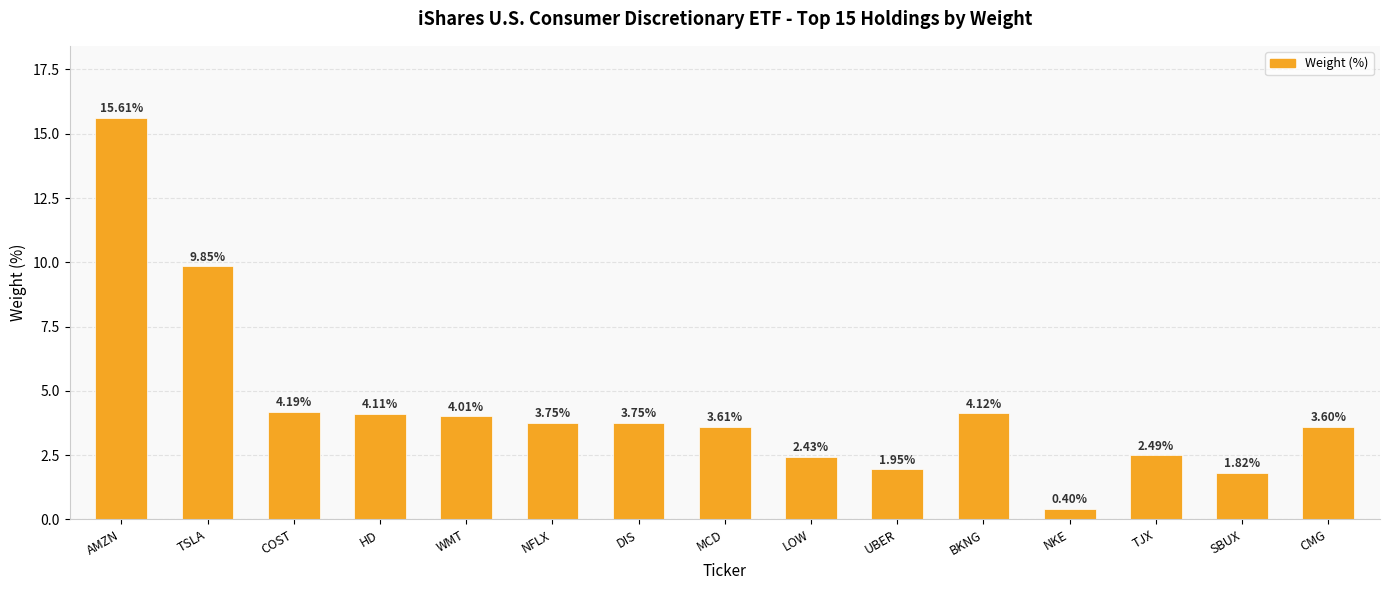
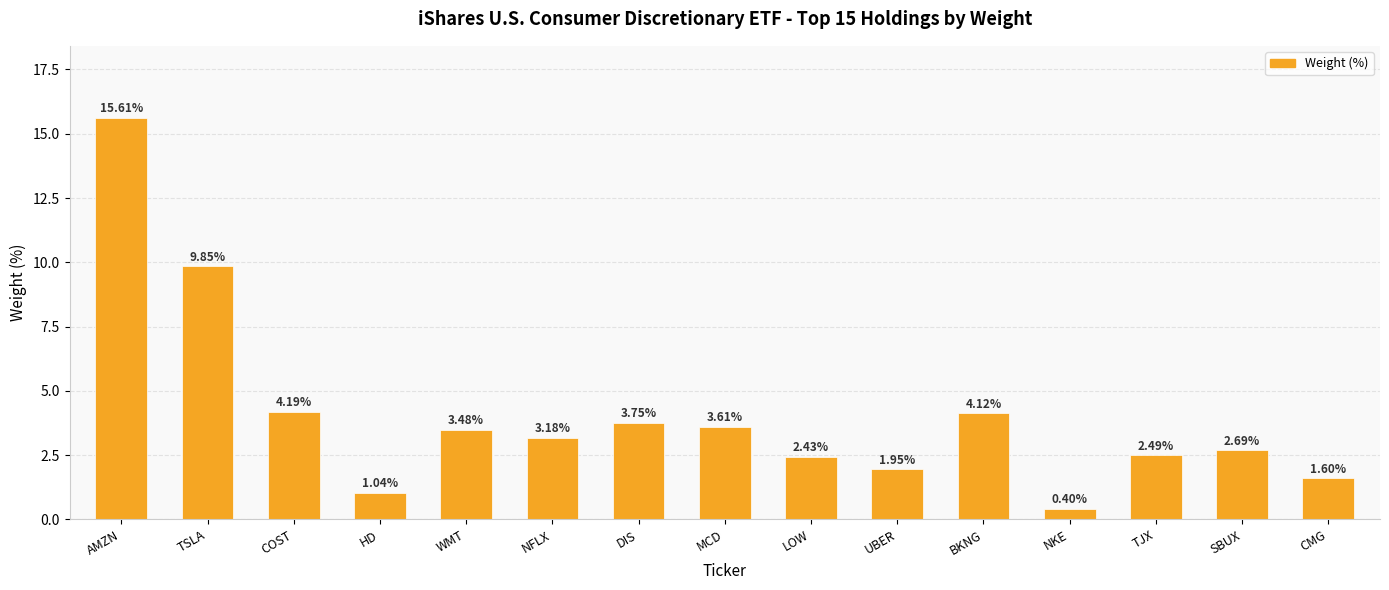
  {
    "AMZN": "15.61%",
    "TSLA": "9.85%",
    "COST": "4.19%",
-   "HD": "4.11%",
-   "WMT": "4.01%",
-   "NFLX": "3.75%",
+   "HD": "1.04%",
+   "WMT": "3.48%",
+   "NFLX": "3.18%",
    "DIS": "3.75%",
    "MCD": "3.61%",
    "LOW": "2.43%",
    "UBER": "1.95%",
    "BKNG": "4.12%",
    "NKE": "0.40%",
    "TJX": "2.49%",
-   "SBUX": "1.82%",
-   "CMG": "3.60%"
+   "SBUX": "2.69%",
+   "CMG": "1.60%"
  }
